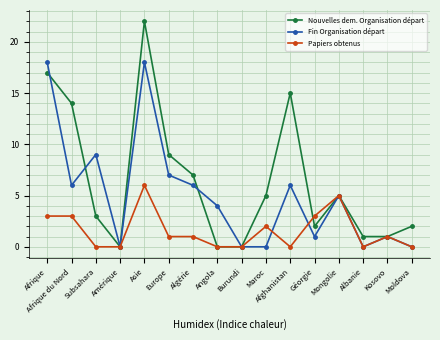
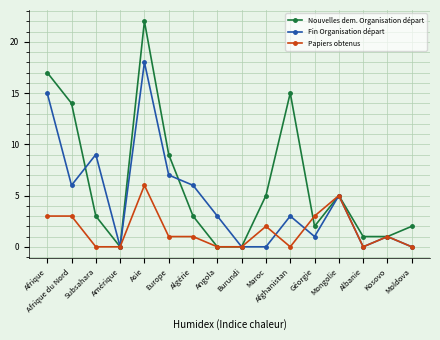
  {
    "Nouvelles dem. Organisation départ": {
      "Afrique": 17,
      "Afrique du Nord": 14,
      "Subsahara": 3,
      "Asie": 22,
      "Europe": 9,
-     "Algérie": 7,
+     "Algérie": 3,
      "Maroc": 5,
      "Afghanistan": 15,
      "Géorgie": 2,
      "Albanie": 1,
      "Moldova": 2
    },
    "Fin Organisation départ": {
-     "Afrique": 18,
+     "Afrique": 15,
      "Afrique du Nord": 6,
      "Subsahara": 9,
      "Asie": 18,
      "Europe": 7,
      "Algérie": 6,
-     "Angola": 4,
+     "Angola": 3,
      "Maroc": 0,
-     "Afghanistan": 6,
+     "Afghanistan": 3,
      "Géorgie": 1
    },
    "Papiers obtenus": {
      "Afrique": 3,
      "Afrique du Nord": 3,
      "Subsahara": 0,
      "Asie": 6,
      "Europe": 1,
      "Algérie": 1,
      "Maroc": 2,
      "Afghanistan": 0,
      "Géorgie": 3
    }
  }
